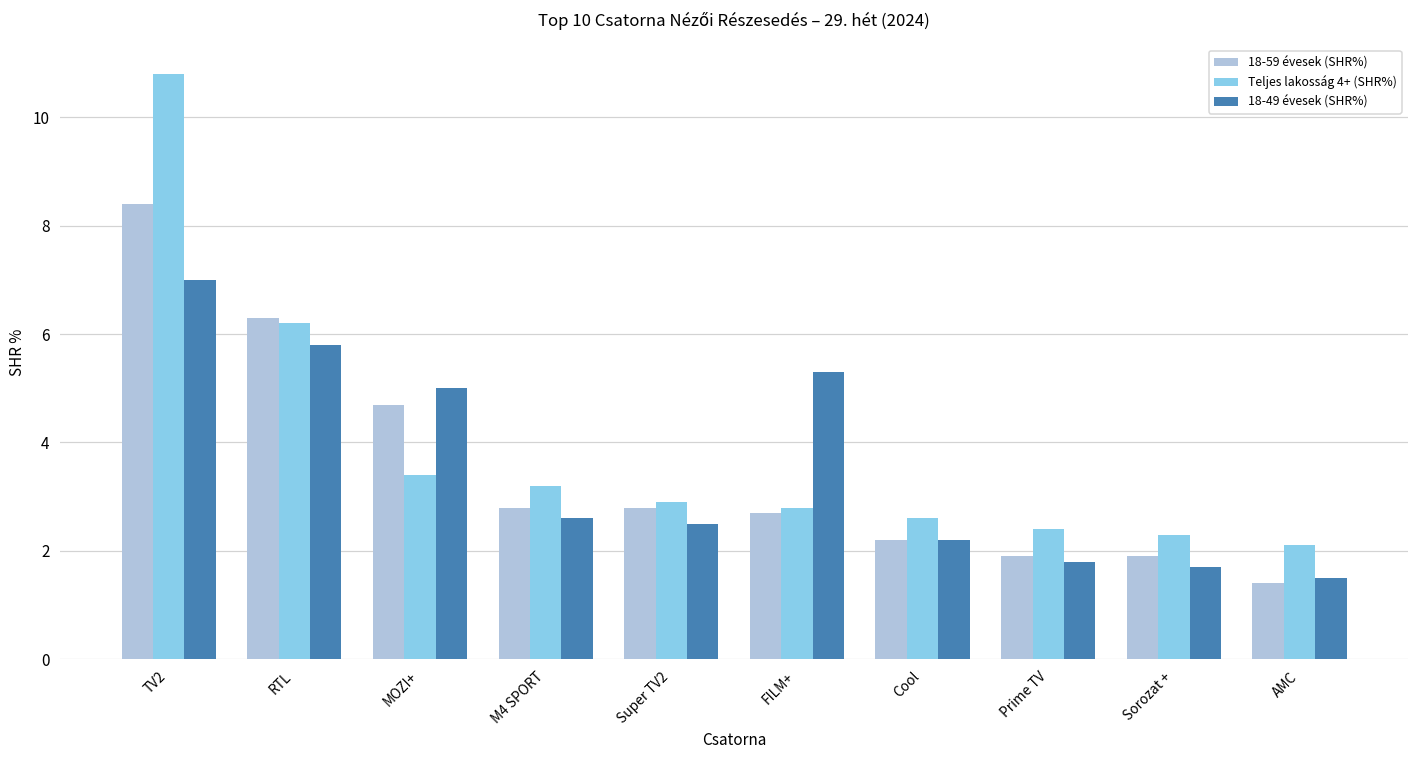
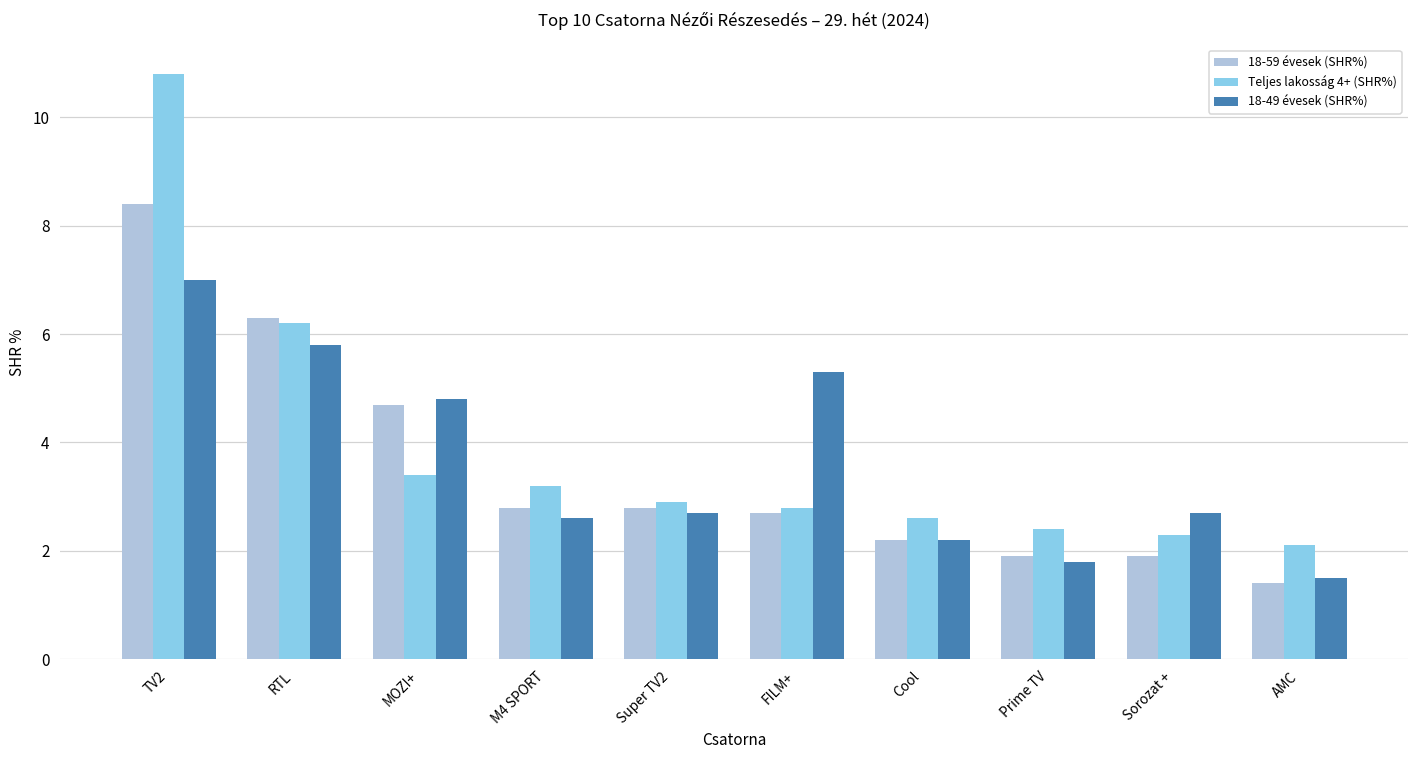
  {
    "18-49 évesek (SHR%)": {
      "TV2": 7.0,
      "RTL": 5.8,
-     "MOZI+": 5.0,
+     "MOZI+": 4.8,
      "M4 SPORT": 2.6,
-     "Super TV2": 2.5,
+     "Super TV2": 2.7,
      "FILM+": 5.3,
      "Cool": 2.2,
      "Prime TV": 1.8,
-     "Sorozat +": 1.7,
+     "Sorozat +": 2.7,
      "AMC": 1.5
    }
  }
